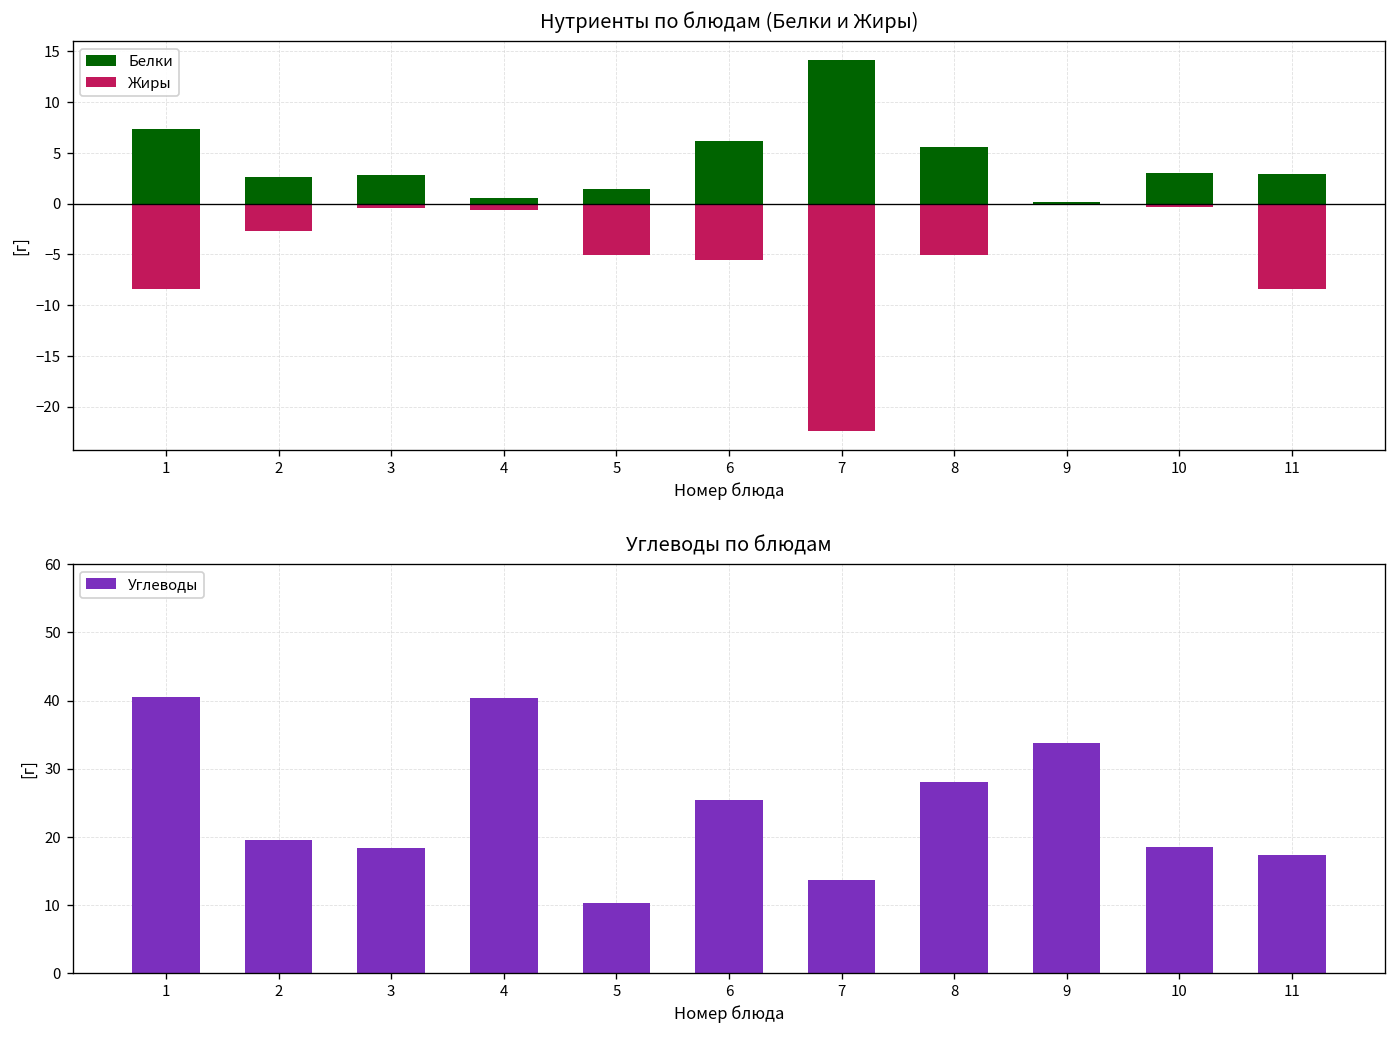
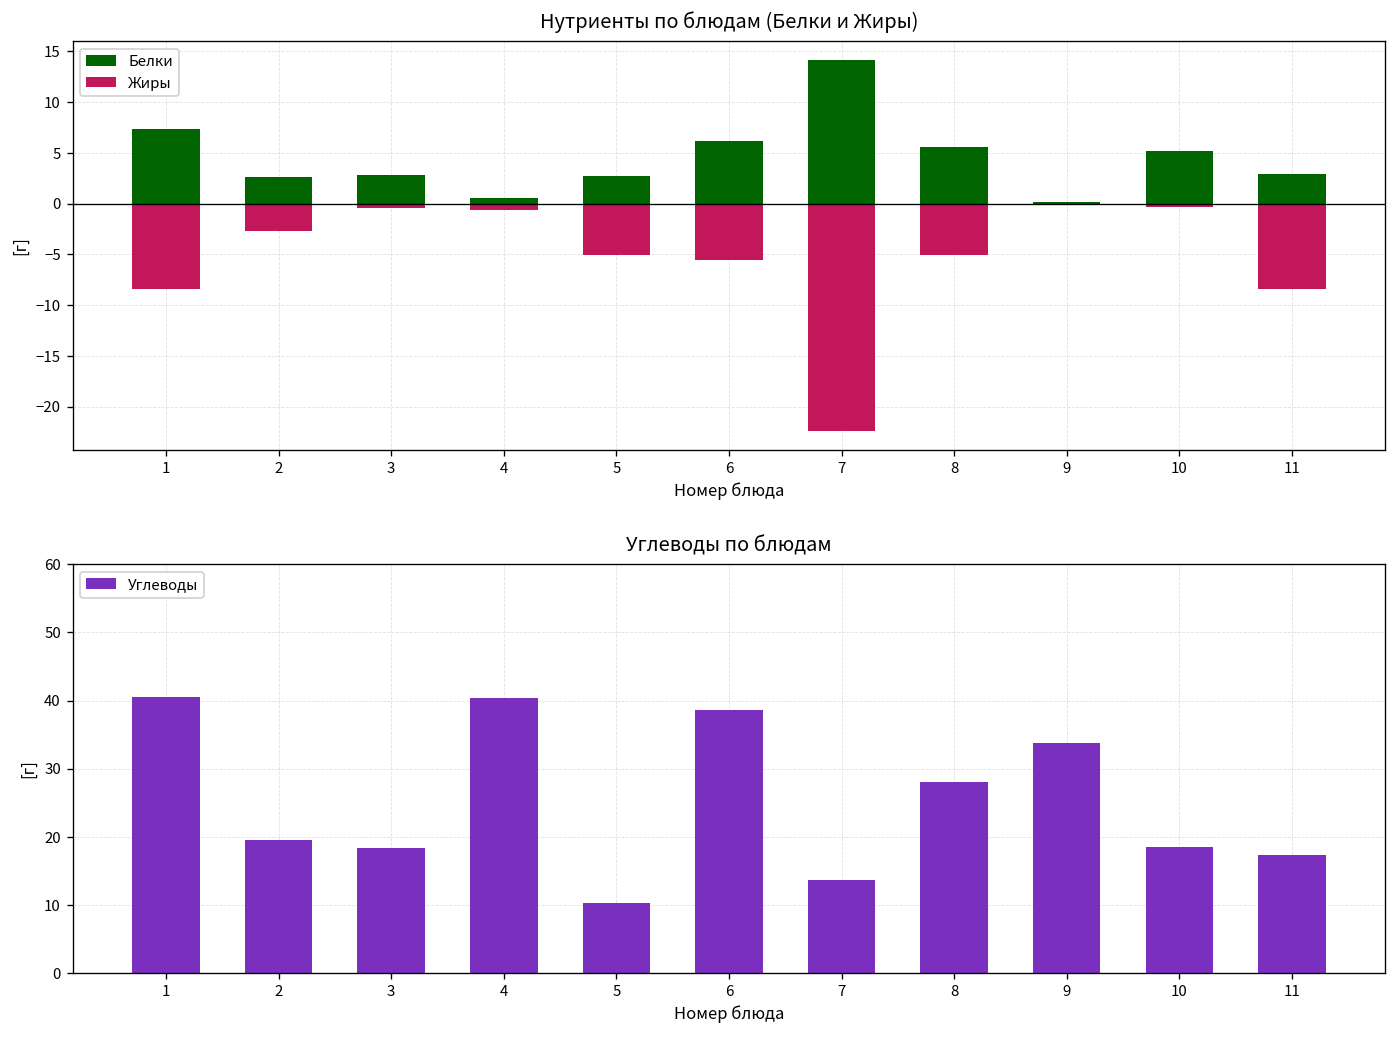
  {
    "Нутриенты по блюдам (Белки и Жиры)": {
      "Белки": {
        "1": 7,
        "2": 3,
        "3": 3,
        "4": 1,
-       "5": 1,
+       "5": 3,
        "6": 6,
        "7": 14,
        "8": 6,
-       "10": 3,
+       "10": 5,
        "11": 3
      },
      "Жиры": {
        "1": -8,
        "2": -3,
        "3": 0,
        "4": -1,
        "5": -5,
        "6": -6,
        "7": -22,
        "8": -5,
        "10": 0,
        "11": -8
      }
    },
    "Углеводы по блюдам": {
      "1": 41,
      "2": 20,
      "3": 18,
      "4": 40,
      "5": 10,
-     "6": 25,
+     "6": 39,
      "7": 14,
      "8": 28,
      "9": 34,
      "10": 18,
      "11": 17
    }
  }
